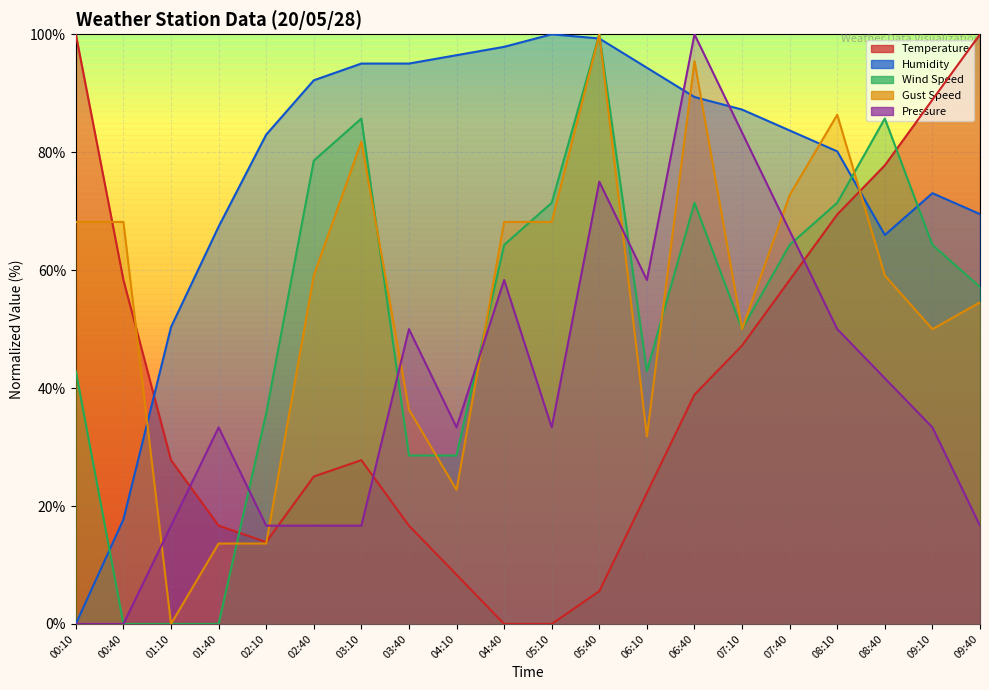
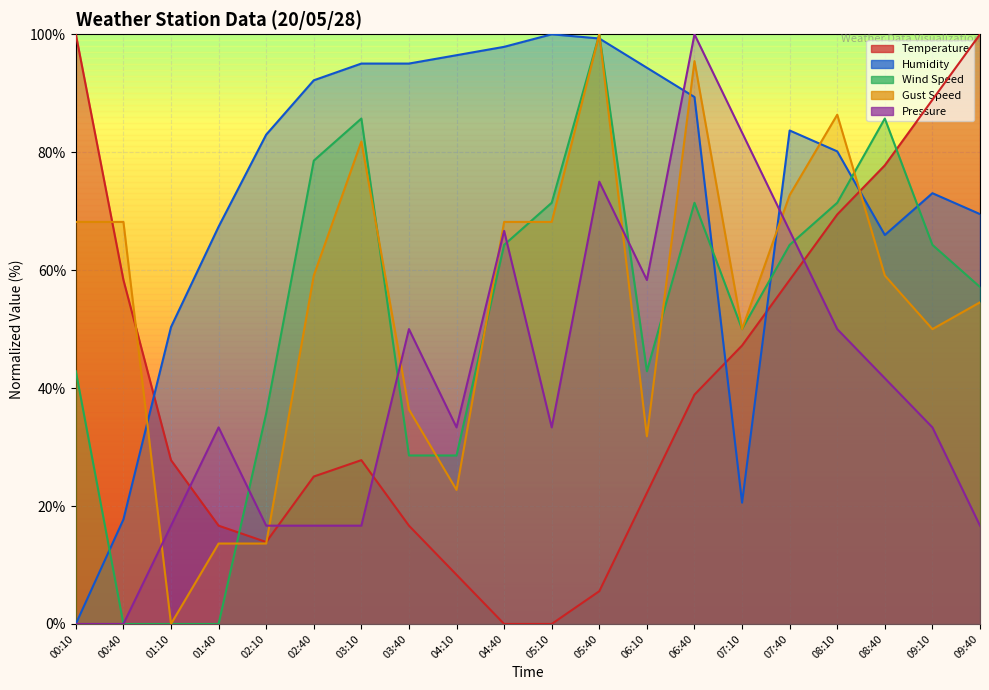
  {
    "Humidity": {
      "00:40": "18%",
      "01:10": "50%",
      "01:40": "67%",
      "02:10": "83%",
      "02:40": "92%",
      "03:10": "95%",
      "03:40": "95%",
      "04:10": "96%",
      "04:40": "98%",
      "05:10": "100%",
      "05:40": "99%",
      "06:10": "94%",
      "06:40": "89%",
-     "07:10": "87%",
+     "07:10": "21%",
      "07:40": "84%",
      "08:10": "80%",
      "08:40": "66%",
      "09:10": "73%",
      "09:40": "70%"
    },
    "Wind Speed": {
      "00:10": "43%",
      "01:40": "0%",
      "02:10": "36%",
      "02:40": "79%",
      "03:10": "86%",
      "03:40": "29%",
      "04:10": "29%",
      "04:40": "64%",
      "05:10": "71%",
      "06:10": "43%",
      "06:40": "71%",
      "07:40": "64%",
      "08:10": "71%",
      "09:10": "64%",
      "09:40": "57%"
    },
    "Pressure": {
      "01:10": "17%",
      "01:40": "33%",
      "02:10": "17%",
      "02:40": "17%",
      "03:10": "17%",
      "03:40": "50%",
      "04:10": "33%",
-     "04:40": "58%",
+     "04:40": "67%",
      "05:10": "33%",
      "05:40": "75%",
      "06:10": "58%",
      "06:40": "100%",
      "07:10": "83%",
      "07:40": "67%",
      "08:10": "50%",
      "08:40": "42%",
      "09:10": "33%",
      "09:40": "17%"
    }
  }
